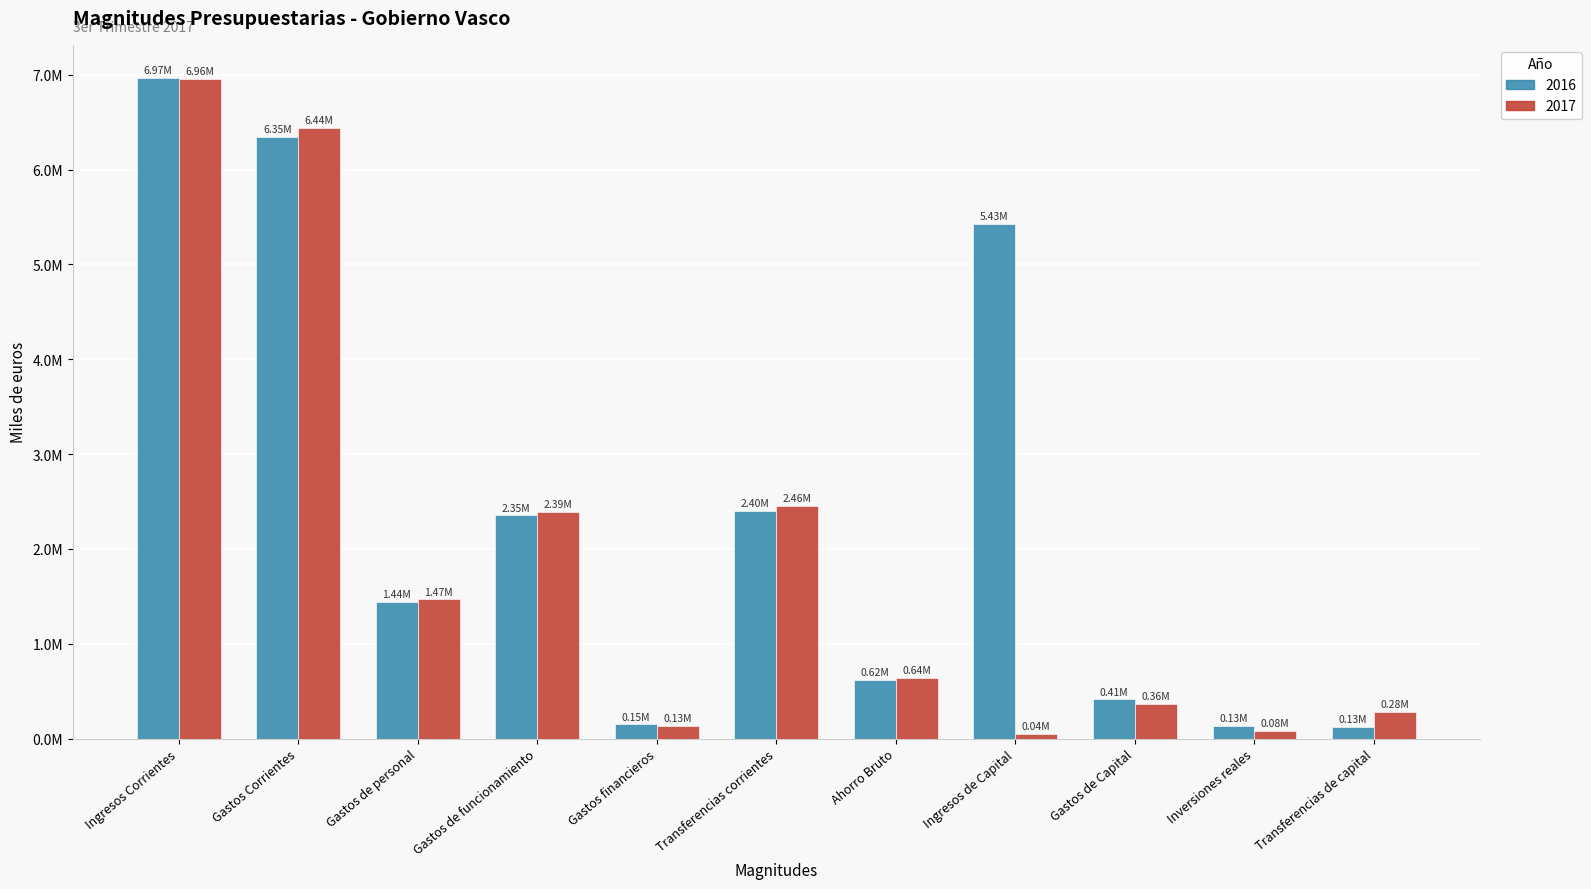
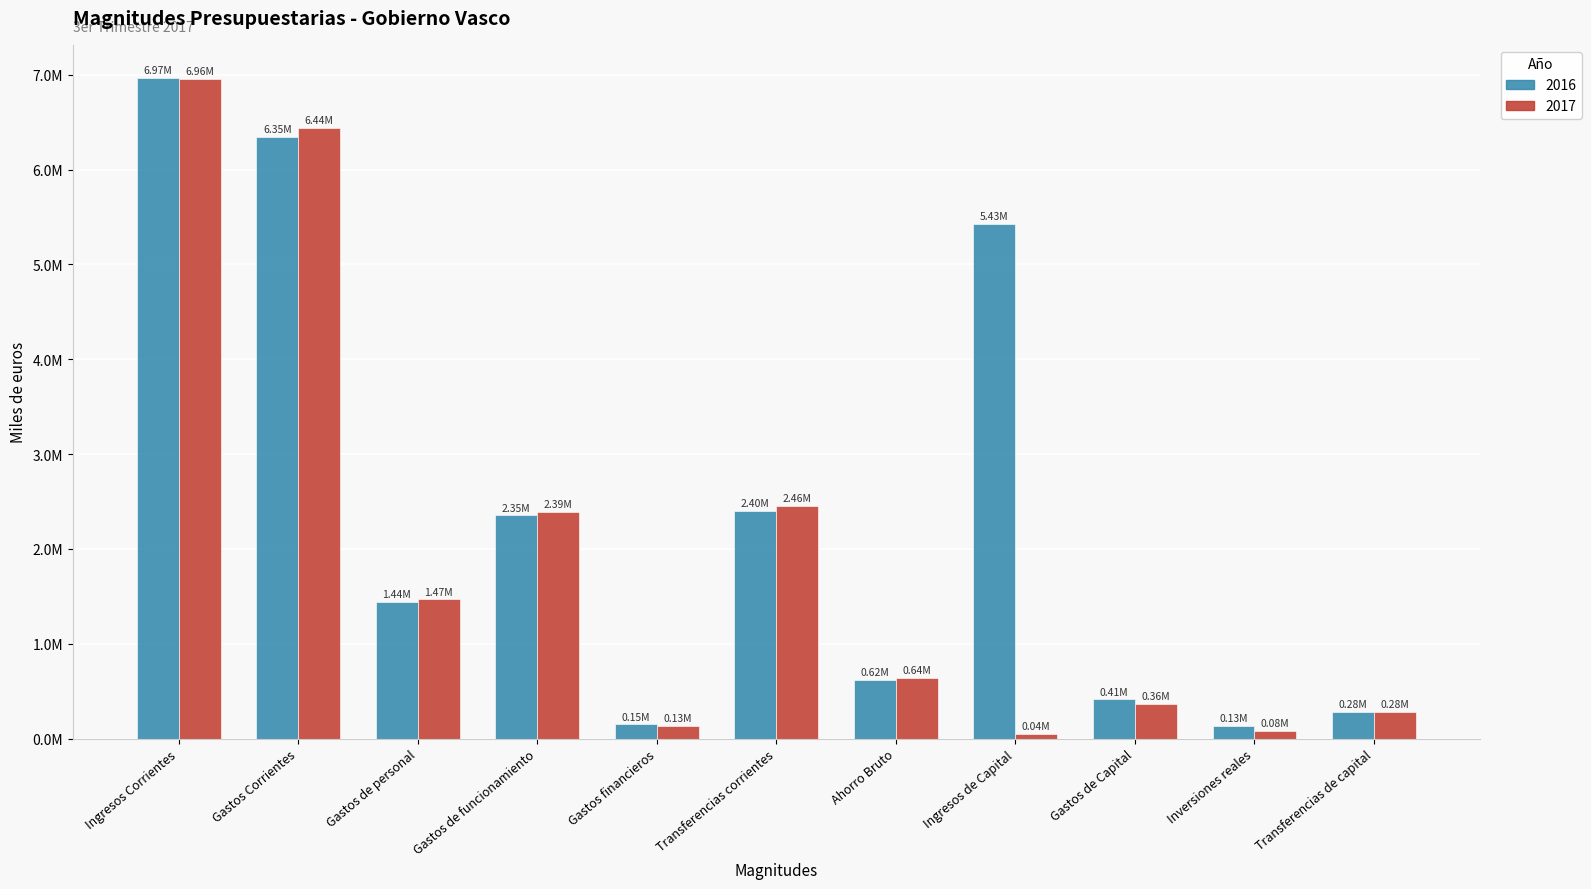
  {
    "2016": {
      "Ingresos Corrientes": "6.97M",
      "Gastos Corrientes": "6.35M",
      "Gastos de personal": "1.44M",
      "Gastos de funcionamiento": "2.35M",
      "Gastos financieros": "0.15M",
      "Transferencias corrientes": "2.40M",
      "Ahorro Bruto": "0.62M",
      "Ingresos de Capital": "5.43M",
      "Gastos de Capital": "0.41M",
      "Inversiones reales": "0.13M",
-     "Transferencias de capital": "0.13M"
+     "Transferencias de capital": "0.28M"
    },
    "2017": {
      "Ingresos Corrientes": "6.96M",
      "Gastos Corrientes": "6.44M",
      "Gastos de personal": "1.47M",
      "Gastos de funcionamiento": "2.39M",
      "Gastos financieros": "0.13M",
      "Transferencias corrientes": "2.46M",
      "Ahorro Bruto": "0.64M",
      "Ingresos de Capital": "0.04M",
      "Gastos de Capital": "0.36M",
      "Inversiones reales": "0.08M",
      "Transferencias de capital": "0.28M"
    }
  }
